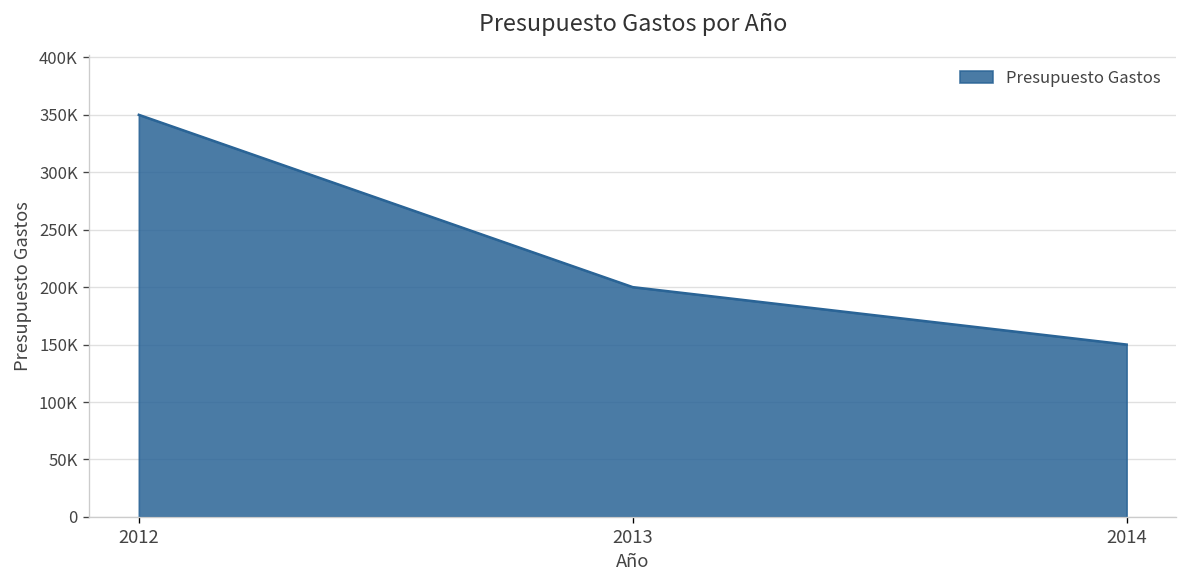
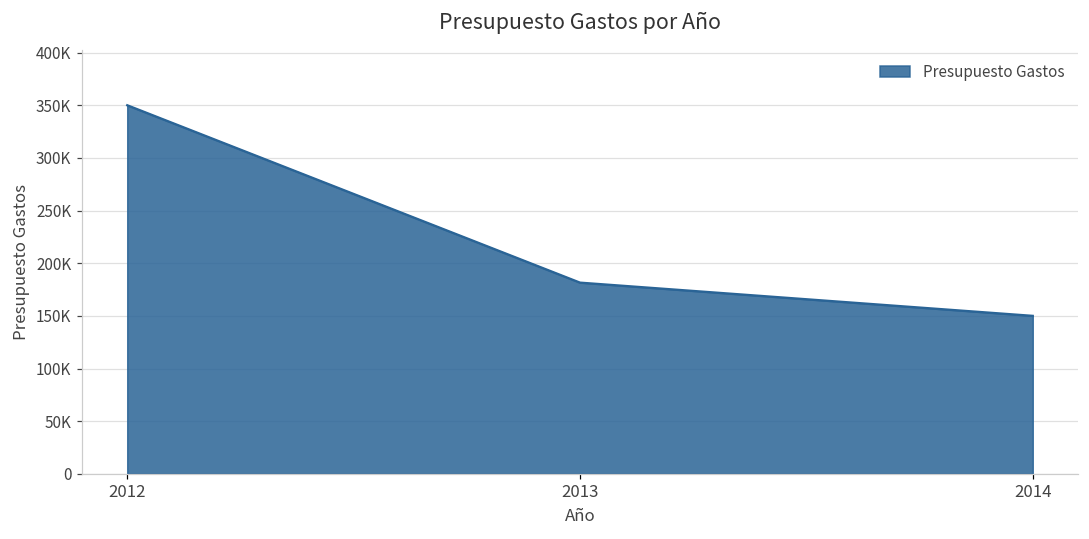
  {
    "2012": 350000,
-   "2013": 200000,
+   "2013": 180000,
    "2014": 150000
  }
